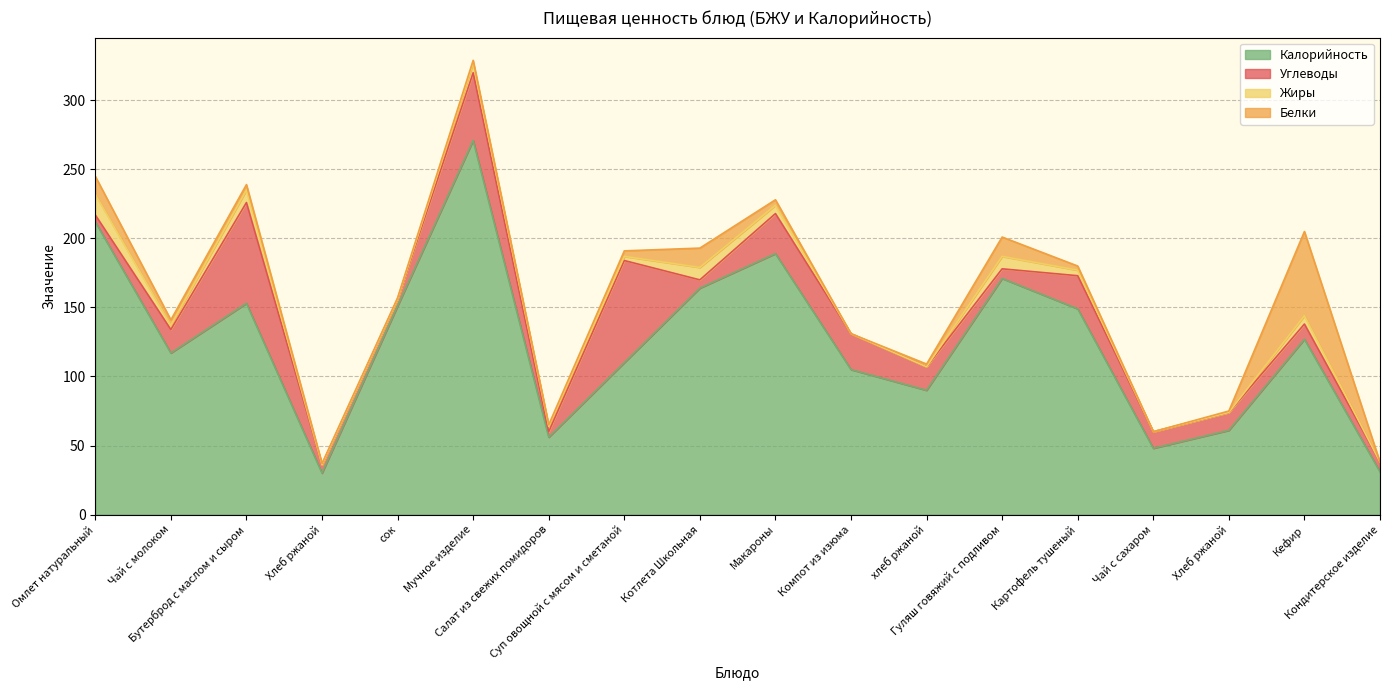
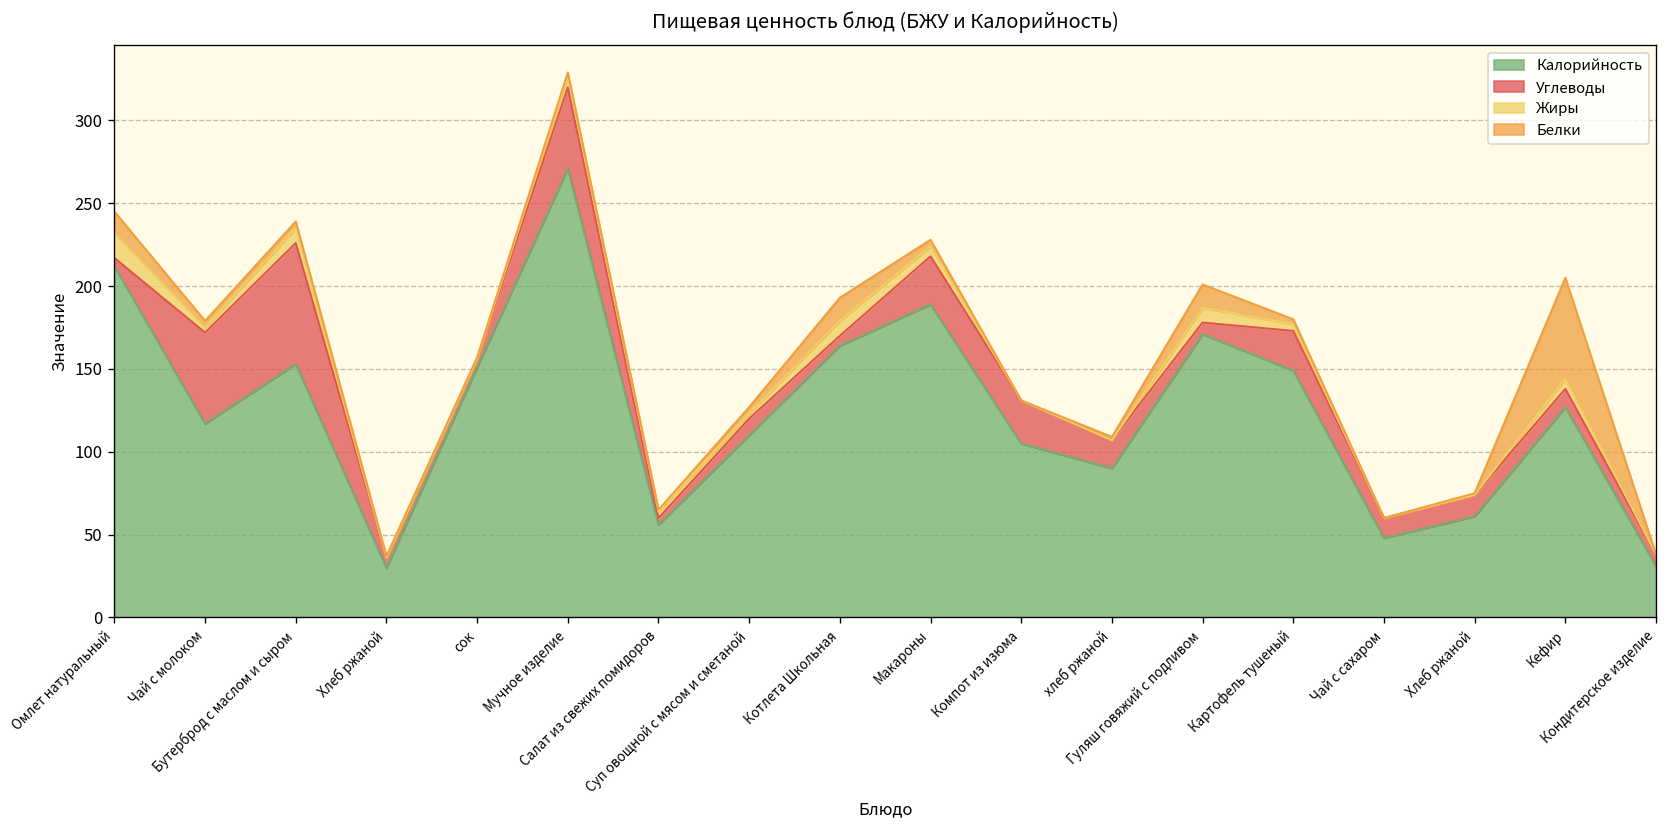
  {
    "Калорийность": {
      "Омлет натуральный": 212,
      "Чай с молоком": 117,
      "Бутерброд с маслом и сыром": 153,
      "сок": 151,
      "Мучное изделие": 271,
      "Салат из свежих помидоров": 56,
      "Суп овощной с мясом и сметаной": 110,
      "Котлета Школьная": 164,
      "Макароны": 189,
      "Компот из изюма": 105,
      "хлеб ржаной": 90,
      "Гуляш говяжий с подливом": 171,
      "Картофель тушеный": 149,
      "Чай с сахаром": 48,
      "Кефир": 127,
      "Кондитерское изделие": 31
    },
    "Углеводы": {
      "Омлет натуральный": 5,
-     "Чай с молоком": 17,
+     "Чай с молоком": 55,
      "Бутерброд с маслом и сыром": 73,
      "Мучное изделие": 49,
      "Салат из свежих помидоров": 4,
-     "Суп овощной с мясом и сметаной": 74,
+     "Суп овощной с мясом и сметаной": 10,
      "Котлета Школьная": 6,
      "Макароны": 29,
      "Гуляш говяжий с подливом": 7,
      "Картофель тушеный": 24,
      "Кефир": 11
    }
  }
